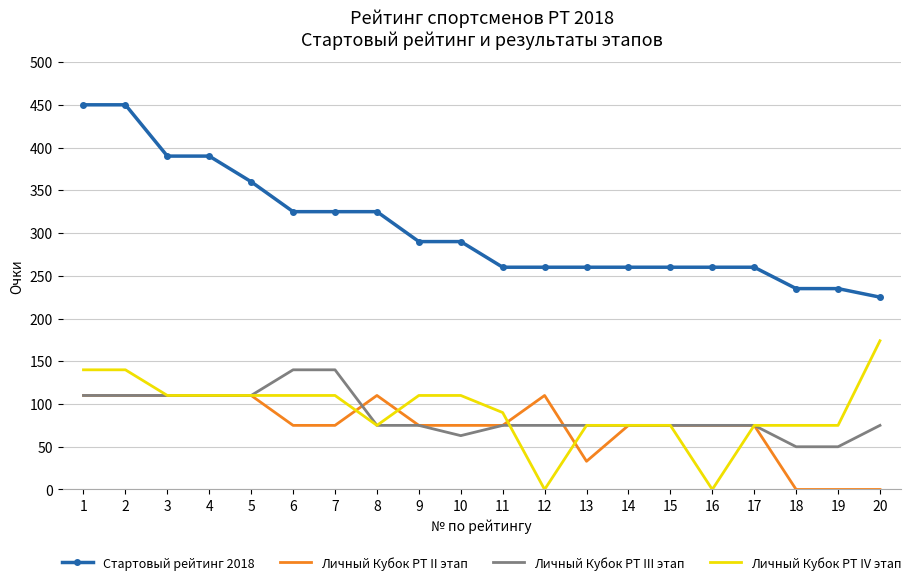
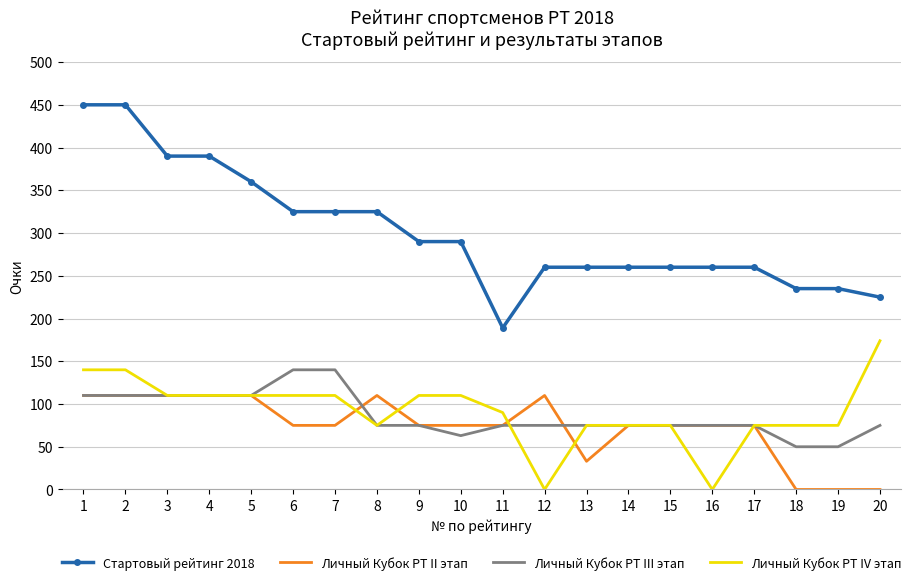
  {
    "Стартовый рейтинг 2018": {
      "1": 450,
      "2": 450,
      "3": 390,
      "4": 390,
      "5": 360,
      "6": 330,
      "7": 330,
      "8": 330,
      "9": 290,
      "10": 290,
-     "11": 260,
+     "11": 190,
      "12": 260,
      "13": 260,
      "14": 260,
      "15": 260,
      "16": 260,
      "17": 260,
      "18": 240,
      "19": 240,
      "20": 230
    },
    "Личный Кубок РТ II этап": {
      "6": 80,
      "7": 80,
      "8": 110,
      "10": 80,
      "12": 110,
      "13": 30,
      "18": 0,
      "19": 0,
      "20": 0
    },
    "Личный Кубок РТ III этап": {
      "6": 140,
      "7": 140,
      "10": 60,
      "12": 80,
      "18": 50,
      "19": 50,
      "20": 80
    },
    "Личный Кубок РТ IV этап": {
      "1": 140,
      "2": 140,
      "6": 110,
      "7": 110,
      "9": 110,
      "10": 110,
      "11": 90,
      "12": 0,
      "16": 0,
      "18": 80,
      "19": 80,
      "20": 170
    }
  }
